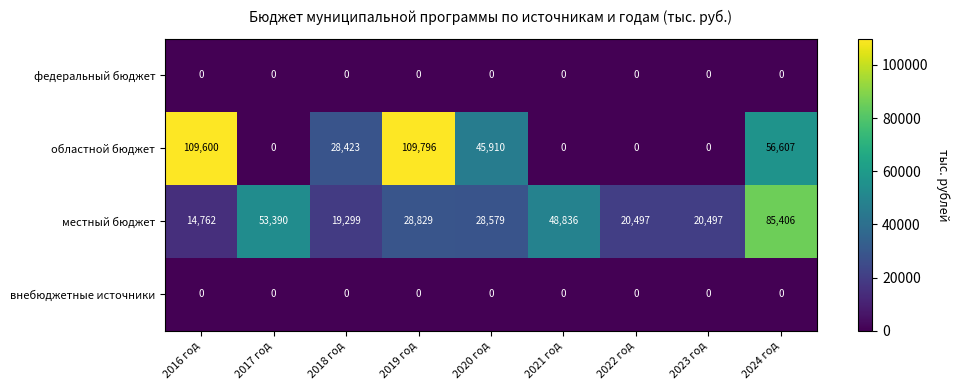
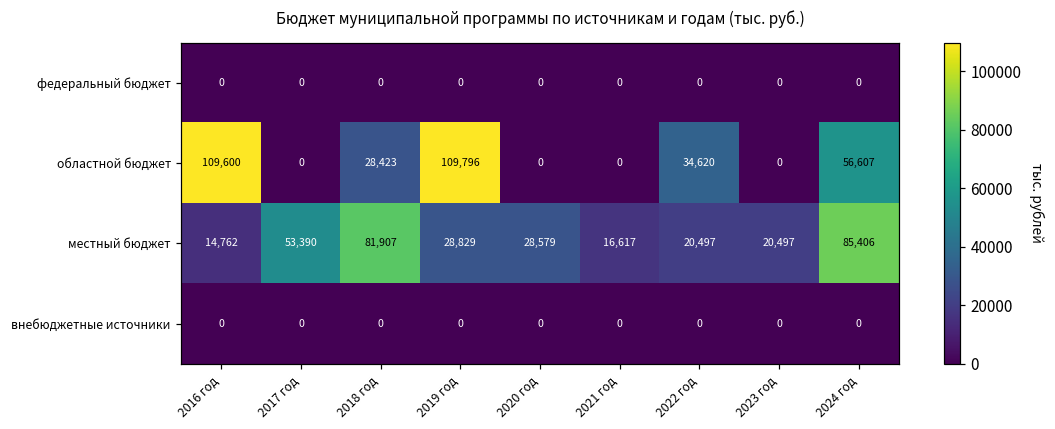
  {
    "федеральный бюджет": {
      "2016 год": "0",
      "2017 год": "0",
      "2018 год": "0",
      "2019 год": "0",
      "2020 год": "0",
      "2021 год": "0",
      "2022 год": "0",
      "2023 год": "0",
      "2024 год": "0"
    },
    "областной бюджет": {
      "2016 год": "109,600",
      "2017 год": "0",
      "2018 год": "28,423",
      "2019 год": "109,796",
-     "2020 год": "45,910",
+     "2020 год": "0",
      "2021 год": "0",
-     "2022 год": "0",
+     "2022 год": "34,620",
      "2023 год": "0",
      "2024 год": "56,607"
    },
    "местный бюджет": {
      "2016 год": "14,762",
      "2017 год": "53,390",
-     "2018 год": "19,299",
+     "2018 год": "81,907",
      "2019 год": "28,829",
      "2020 год": "28,579",
-     "2021 год": "48,836",
+     "2021 год": "16,617",
      "2022 год": "20,497",
      "2023 год": "20,497",
      "2024 год": "85,406"
    },
    "внебюджетные источники": {
      "2016 год": "0",
      "2017 год": "0",
      "2018 год": "0",
      "2019 год": "0",
      "2020 год": "0",
      "2021 год": "0",
      "2022 год": "0",
      "2023 год": "0",
      "2024 год": "0"
    }
  }
